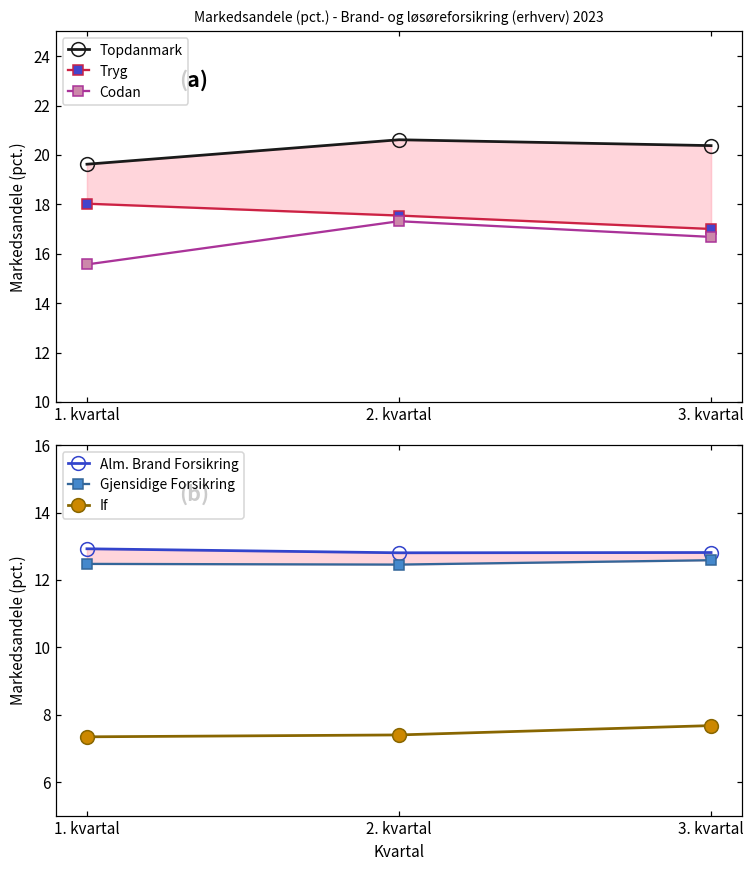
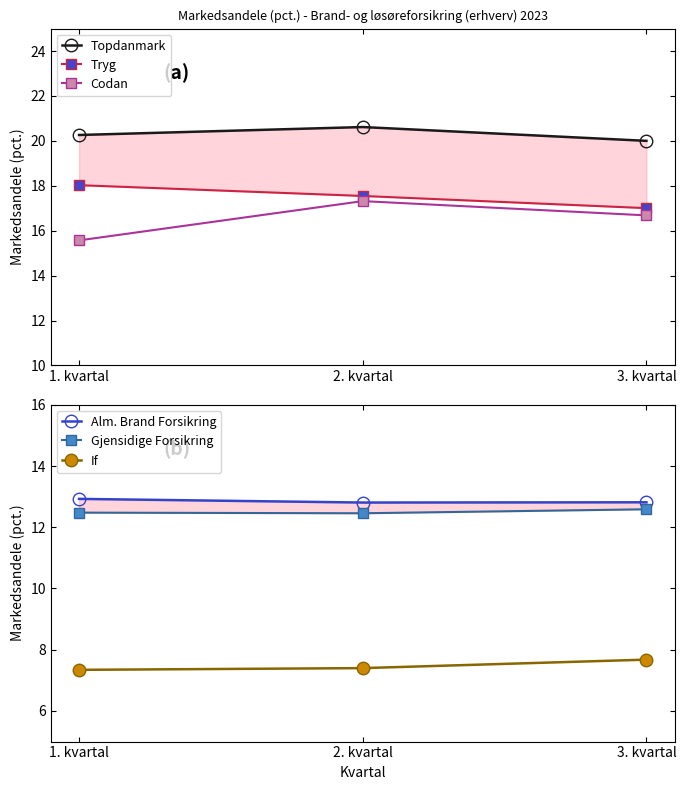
  {
    "Markedsandele (pct.) - Brand- og løsøreforsikring (erhverv) 2023": {
      "Topdanmark": {
-       "1. kvartal": 19.6,
+       "1. kvartal": 20.3,
        "2. kvartal": 20.6,
-       "3. kvartal": 20.4
+       "3. kvartal": 20.0
      },
      "Tryg": {
        "1. kvartal": 18.0,
        "2. kvartal": 17.5,
        "3. kvartal": 17.0
      },
      "Codan": {
        "1. kvartal": 15.6,
        "2. kvartal": 17.3,
        "3. kvartal": 16.7
      }
    }
  }
